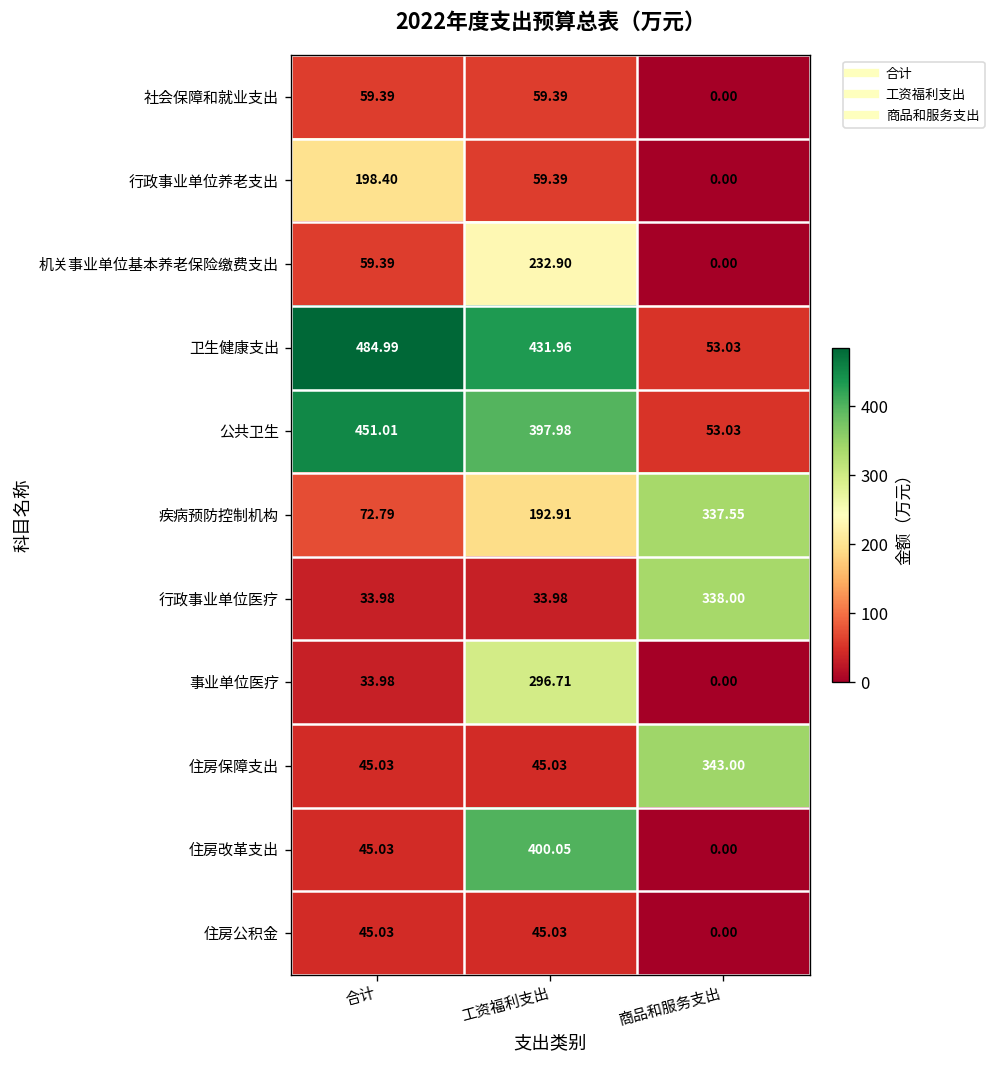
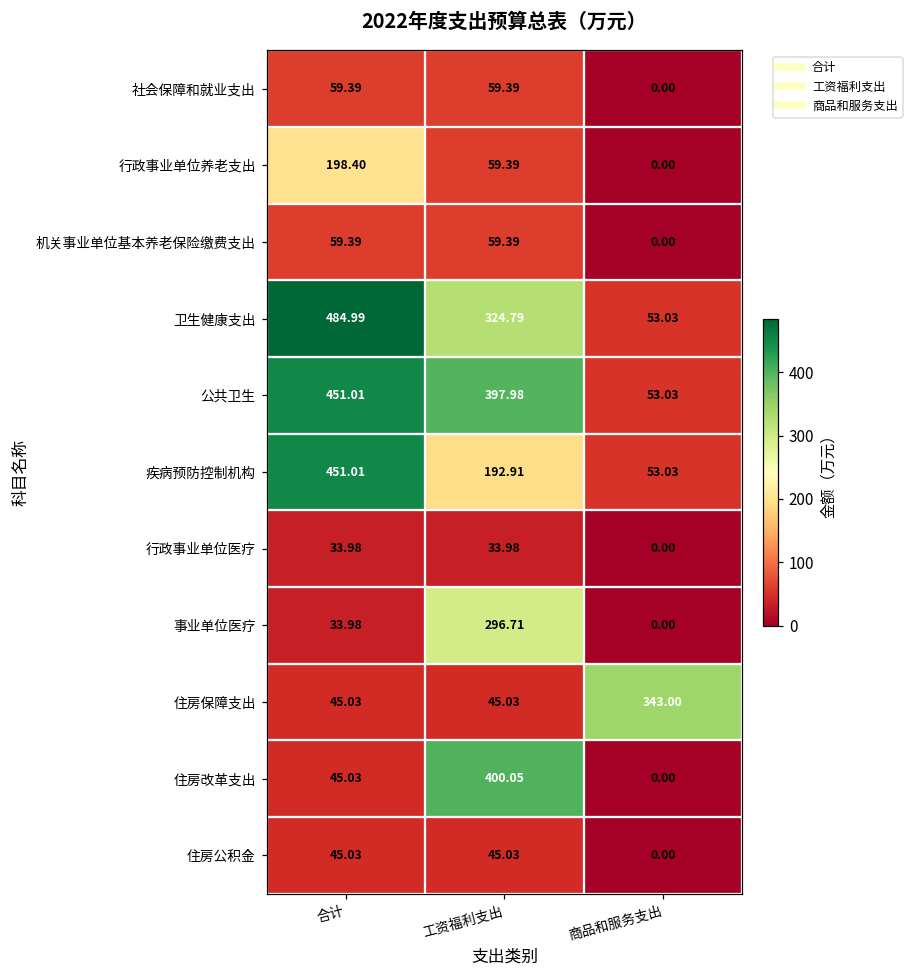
  {
    "社会保障和就业支出": {
      "合计": 59.39,
      "工资福利支出": 59.39,
      "商品和服务支出": 0.00
    },
    "行政事业单位养老支出": {
      "合计": 198.40,
      "工资福利支出": 59.39,
      "商品和服务支出": 0.00
    },
    "机关事业单位基本养老保险缴费支出": {
      "合计": 59.39,
-     "工资福利支出": 232.90,
+     "工资福利支出": 59.39,
      "商品和服务支出": 0.00
    },
    "卫生健康支出": {
      "合计": 484.99,
-     "工资福利支出": 431.96,
+     "工资福利支出": 324.79,
      "商品和服务支出": 53.03
    },
    "公共卫生": {
      "合计": 451.01,
      "工资福利支出": 397.98,
      "商品和服务支出": 53.03
    },
    "疾病预防控制机构": {
-     "合计": 72.79,
+     "合计": 451.01,
      "工资福利支出": 192.91,
-     "商品和服务支出": 337.55
+     "商品和服务支出": 53.03
    },
    "行政事业单位医疗": {
      "合计": 33.98,
      "工资福利支出": 33.98,
-     "商品和服务支出": 338.00
+     "商品和服务支出": 0.00
    },
    "事业单位医疗": {
      "合计": 33.98,
      "工资福利支出": 296.71,
      "商品和服务支出": 0.00
    },
    "住房保障支出": {
      "合计": 45.03,
      "工资福利支出": 45.03,
      "商品和服务支出": 343.00
    },
    "住房改革支出": {
      "合计": 45.03,
      "工资福利支出": 400.05,
      "商品和服务支出": 0.00
    },
    "住房公积金": {
      "合计": 45.03,
      "工资福利支出": 45.03,
      "商品和服务支出": 0.00
    }
  }
